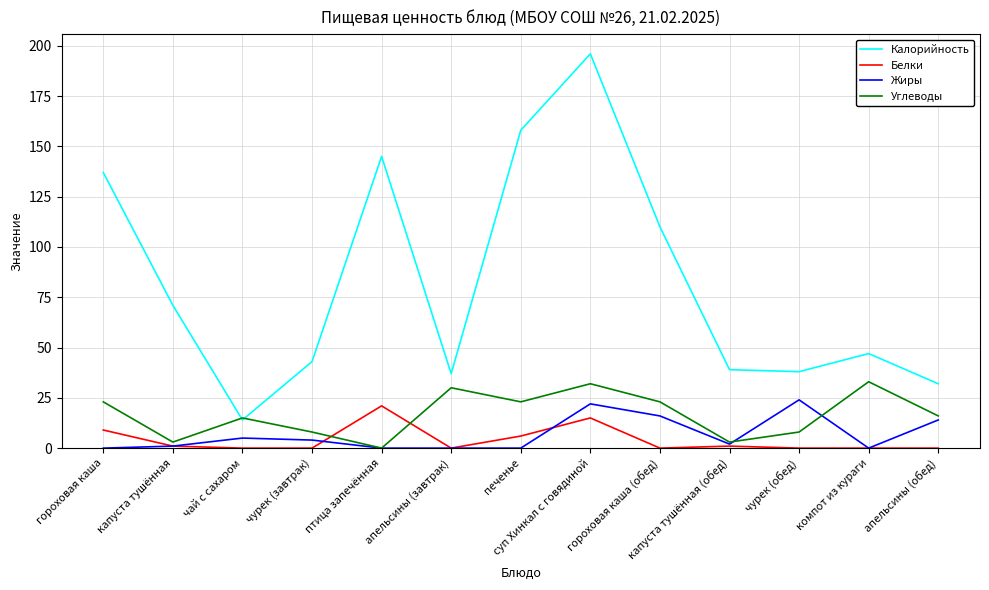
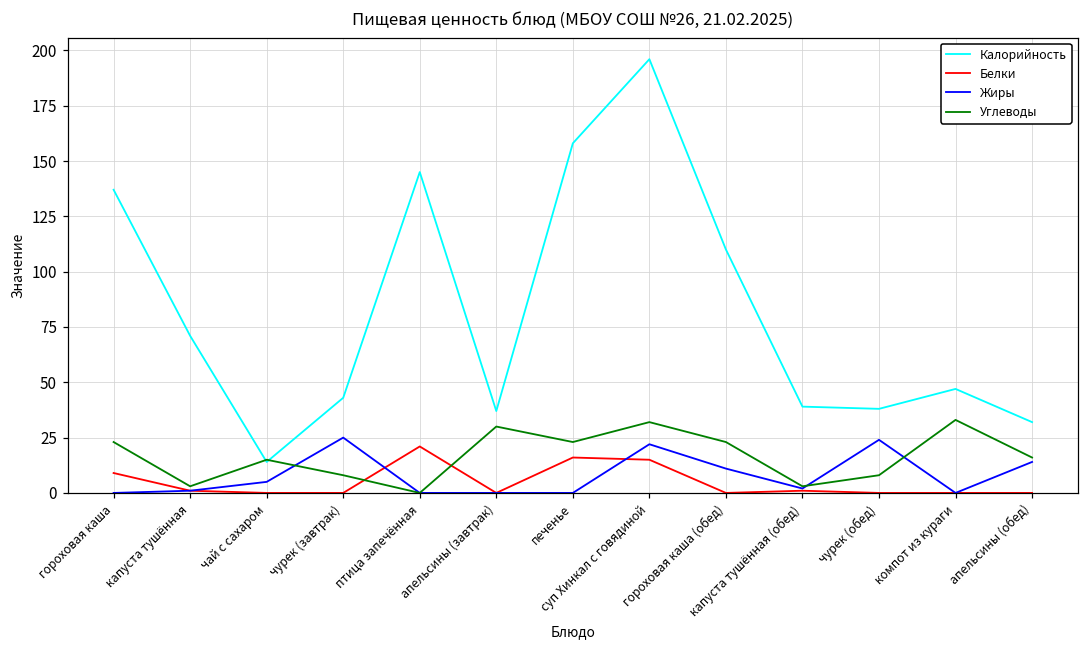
  {
    "Калорийность": {
      "гороховая каша": 137,
      "капуста тушённая": 71,
      "чурек (завтрак)": 43,
      "птица запечённая": 145,
      "апельсины (завтрак)": 37,
      "печенье": 158,
      "суп Хинкал с говядиной": 196,
      "гороховая каша (обед)": 110,
      "капуста тушённая (обед)": 39,
      "чурек (обед)": 38,
      "компот из кураги": 47,
      "апельсины (обед)": 32
    },
    "Белки": {
      "гороховая каша": 9,
      "чай с сахаром": 0,
      "чурек (завтрак)": 0,
      "птица запечённая": 21,
-     "печенье": 6,
+     "печенье": 16,
      "суп Хинкал с говядиной": 15,
      "гороховая каша (обед)": 0,
      "чурек (обед)": 0,
      "апельсины (обед)": 0
    },
    "Жиры": {
      "гороховая каша": 0,
      "чай с сахаром": 5,
-     "чурек (завтрак)": 4,
+     "чурек (завтрак)": 25,
      "печенье": 0,
      "суп Хинкал с говядиной": 22,
-     "гороховая каша (обед)": 16,
+     "гороховая каша (обед)": 11,
      "чурек (обед)": 24,
      "апельсины (обед)": 14
    },
    "Углеводы": {
      "гороховая каша": 23,
      "капуста тушённая": 3,
      "чурек (завтрак)": 8,
      "апельсины (завтрак)": 30,
      "печенье": 23,
      "суп Хинкал с говядиной": 32,
      "гороховая каша (обед)": 23,
      "чурек (обед)": 8,
      "компот из кураги": 33,
      "апельсины (обед)": 16
    }
  }
